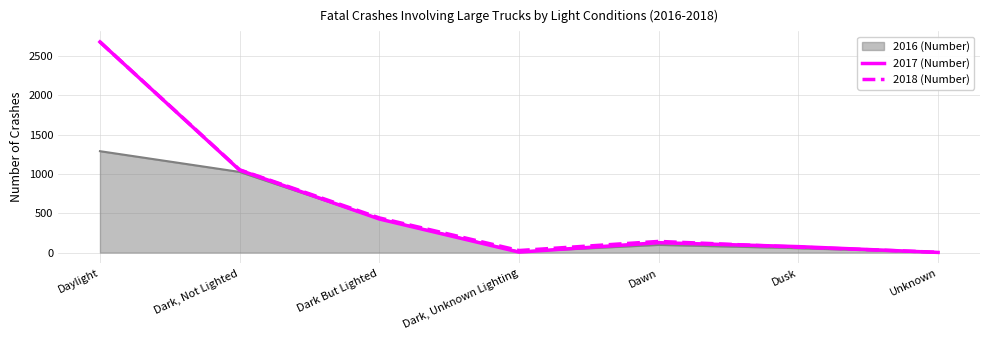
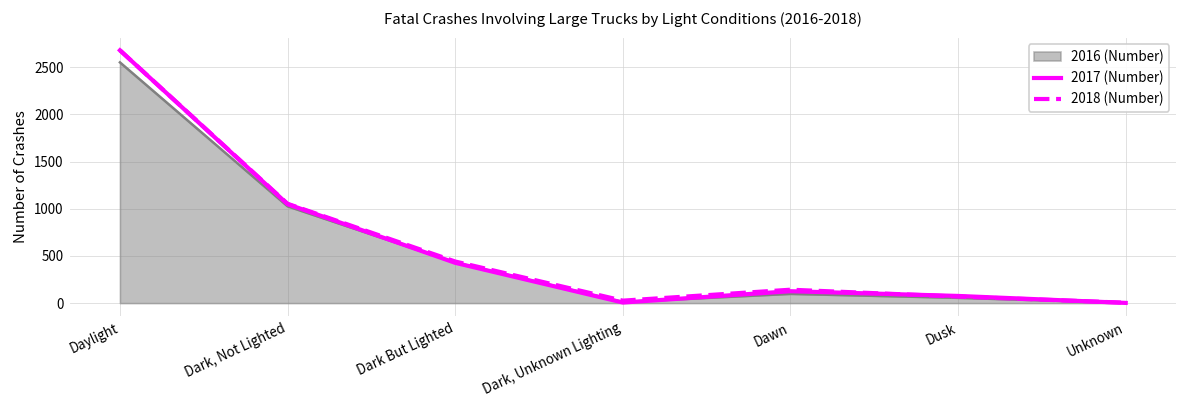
  {
    "2016 (Number)": {
-     "Daylight": 1300
+     "Daylight": 2600
    }
  }
